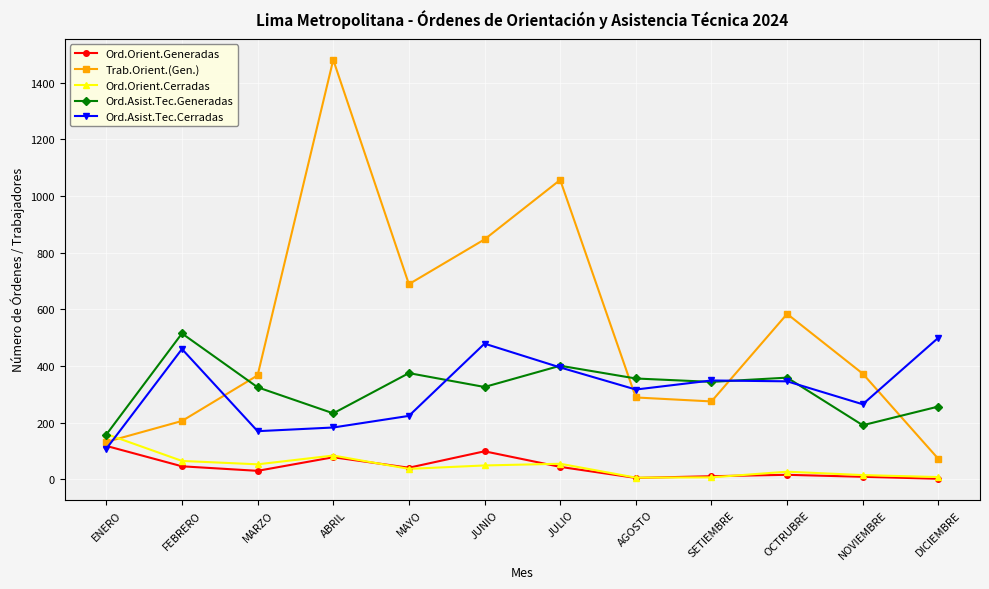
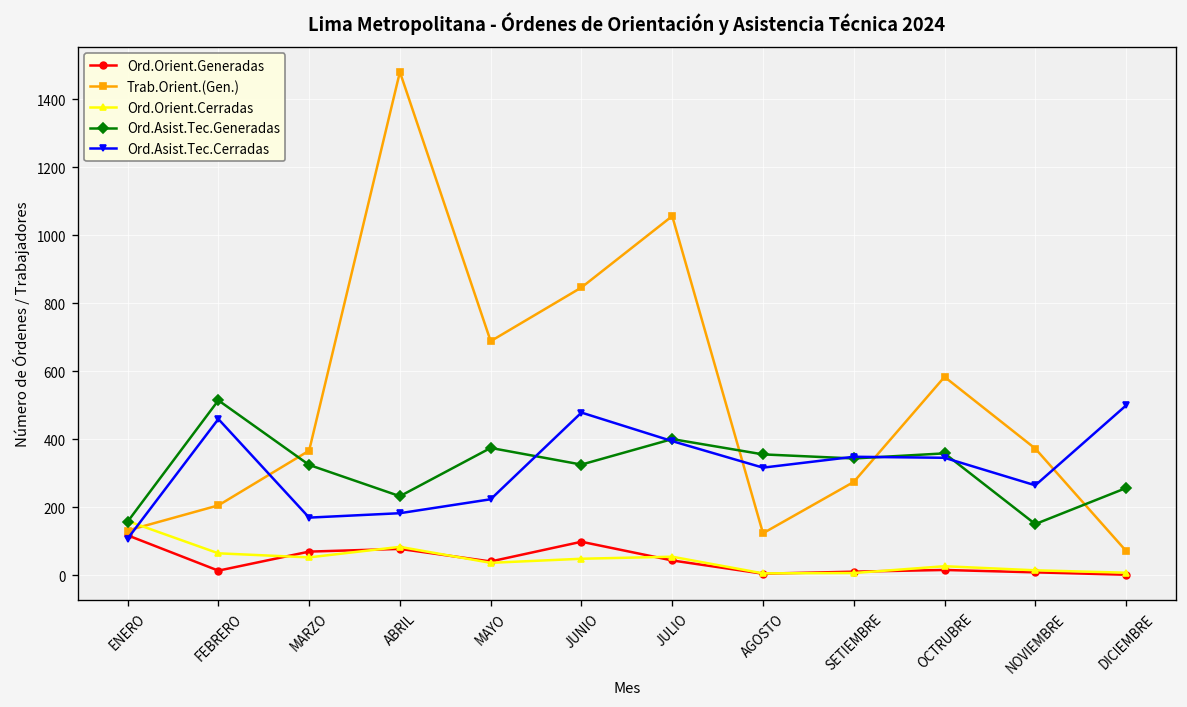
  {
    "Ord.Orient.Generadas": {
      "ENERO": 120,
-     "FEBRERO": 50,
-     "MARZO": 30,
+     "FEBRERO": 10,
+     "MARZO": 70,
      "JUNIO": 100,
      "JULIO": 40,
      "OCTRUBRE": 20
    },
    "Trab.Orient.(Gen.)": {
      "ENERO": 130,
      "FEBRERO": 210,
      "MARZO": 370,
      "ABRIL": 1480,
      "MAYO": 690,
      "JUNIO": 850,
      "JULIO": 1060,
-     "AGOSTO": 290,
+     "AGOSTO": 120,
      "SETIEMBRE": 280,
      "OCTRUBRE": 580,
      "NOVIEMBRE": 370,
      "DICIEMBRE": 70
    },
    "Ord.Orient.Cerradas": {
      "FEBRERO": 70,
      "MARZO": 50,
      "JUNIO": 50,
      "JULIO": 60,
      "OCTRUBRE": 30
    },
    "Ord.Asist.Tec.Generadas": {
      "FEBRERO": 520,
      "MARZO": 330,
      "ABRIL": 230,
      "MAYO": 380,
      "JUNIO": 330,
      "AGOSTO": 360,
      "OCTRUBRE": 360,
-     "NOVIEMBRE": 190,
+     "NOVIEMBRE": 150,
      "DICIEMBRE": 260
    },
    "Ord.Asist.Tec.Cerradas": {
      "ENERO": 110,
      "FEBRERO": 460,
      "MARZO": 170,
      "ABRIL": 180,
      "MAYO": 220,
      "JUNIO": 480,
      "AGOSTO": 320,
      "OCTRUBRE": 350,
      "NOVIEMBRE": 270,
      "DICIEMBRE": 500
    }
  }
